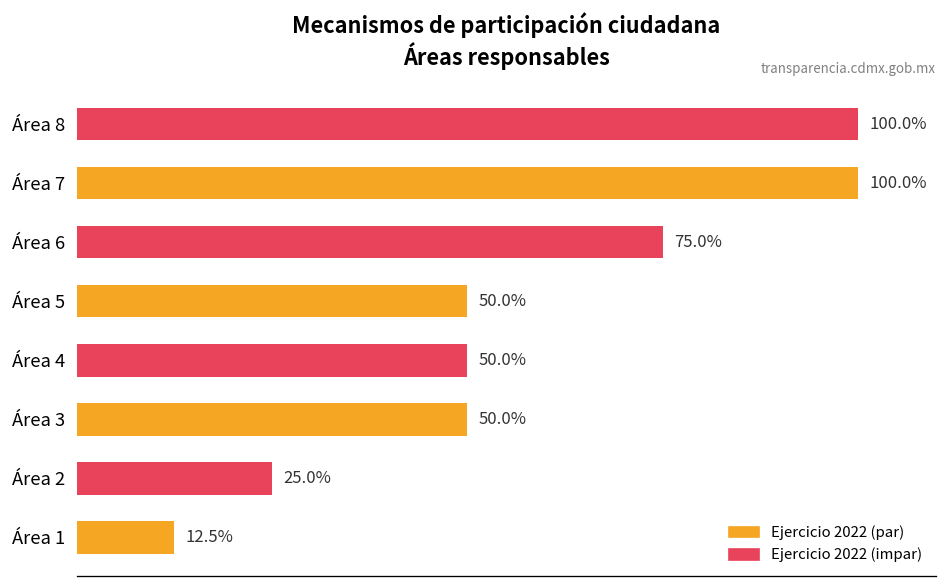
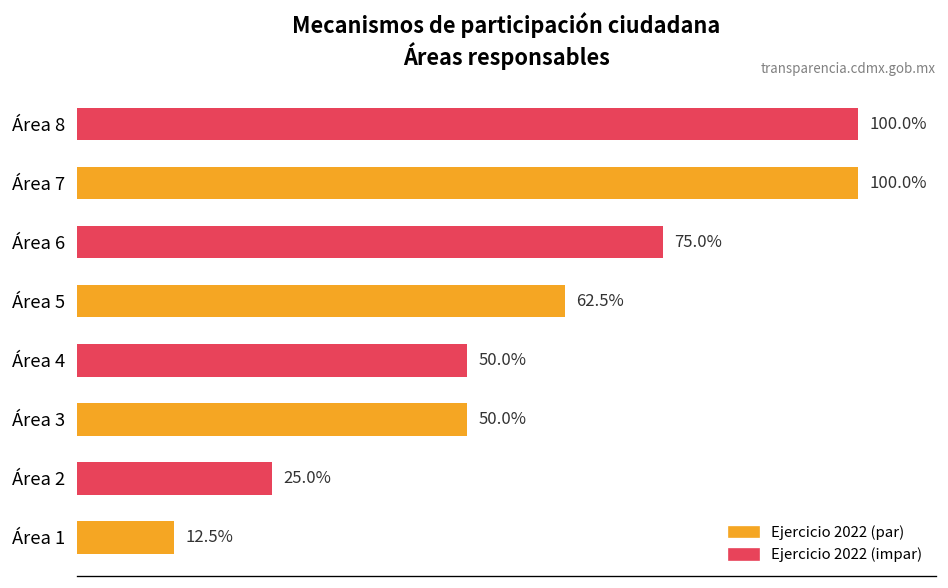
  {
    "Área 8": "100.0%",
    "Área 7": "100.0%",
    "Área 6": "75.0%",
-   "Área 5": "50.0%",
+   "Área 5": "62.5%",
    "Área 4": "50.0%",
    "Área 3": "50.0%",
    "Área 2": "25.0%",
    "Área 1": "12.5%"
  }
